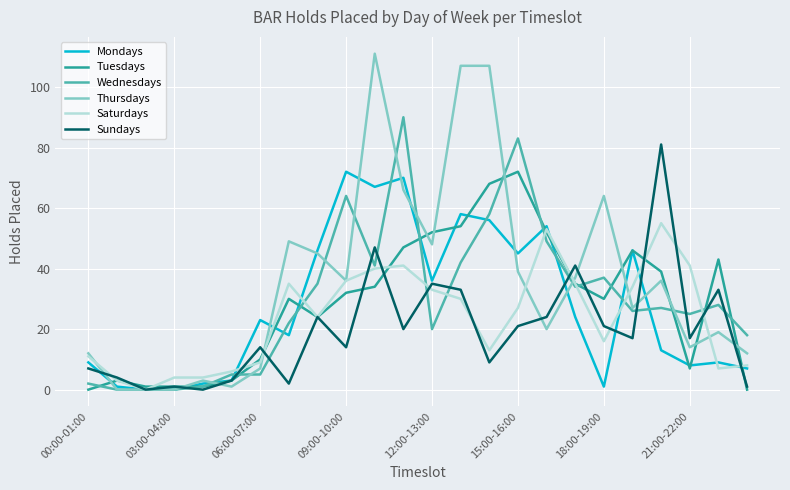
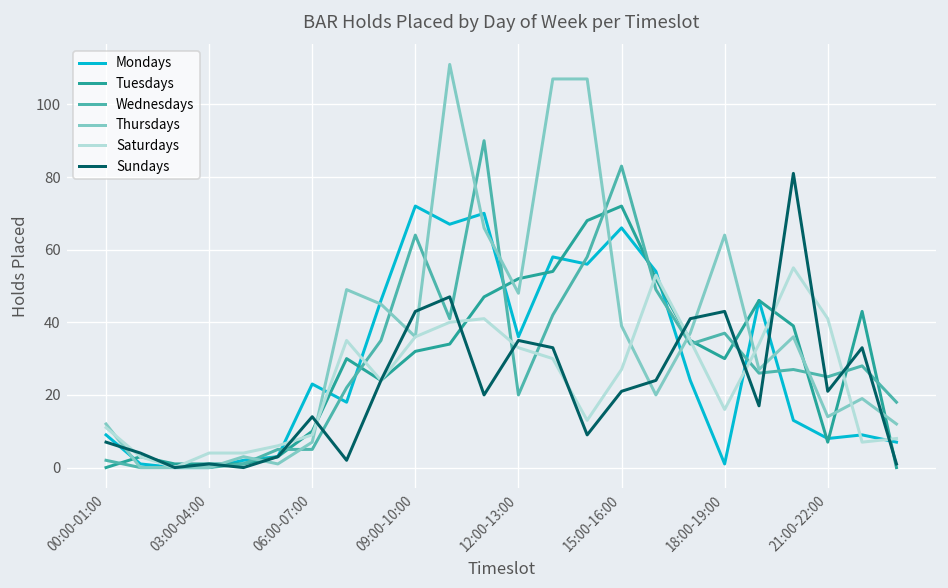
  {
    "Mondays": {
      "00:00-01:00": 9,
      "06:00-07:00": 23,
      "09:00-10:00": 72,
      "12:00-13:00": 36,
-     "15:00-16:00": 45,
+     "15:00-16:00": 66,
      "18:00-19:00": 1,
      "21:00-22:00": 8
    },
    "Sundays": {
      "00:00-01:00": 7,
      "06:00-07:00": 14,
-     "09:00-10:00": 14,
+     "09:00-10:00": 43,
      "12:00-13:00": 35,
      "15:00-16:00": 21,
-     "18:00-19:00": 21,
-     "21:00-22:00": 17
+     "18:00-19:00": 43,
+     "21:00-22:00": 21
    }
  }
